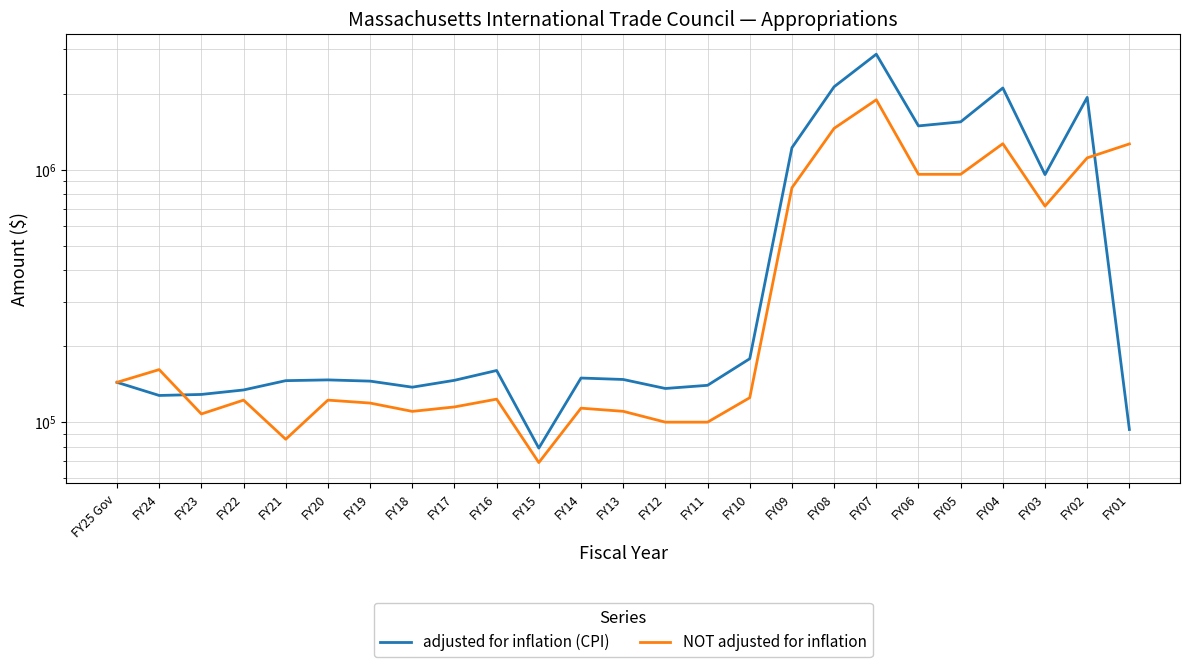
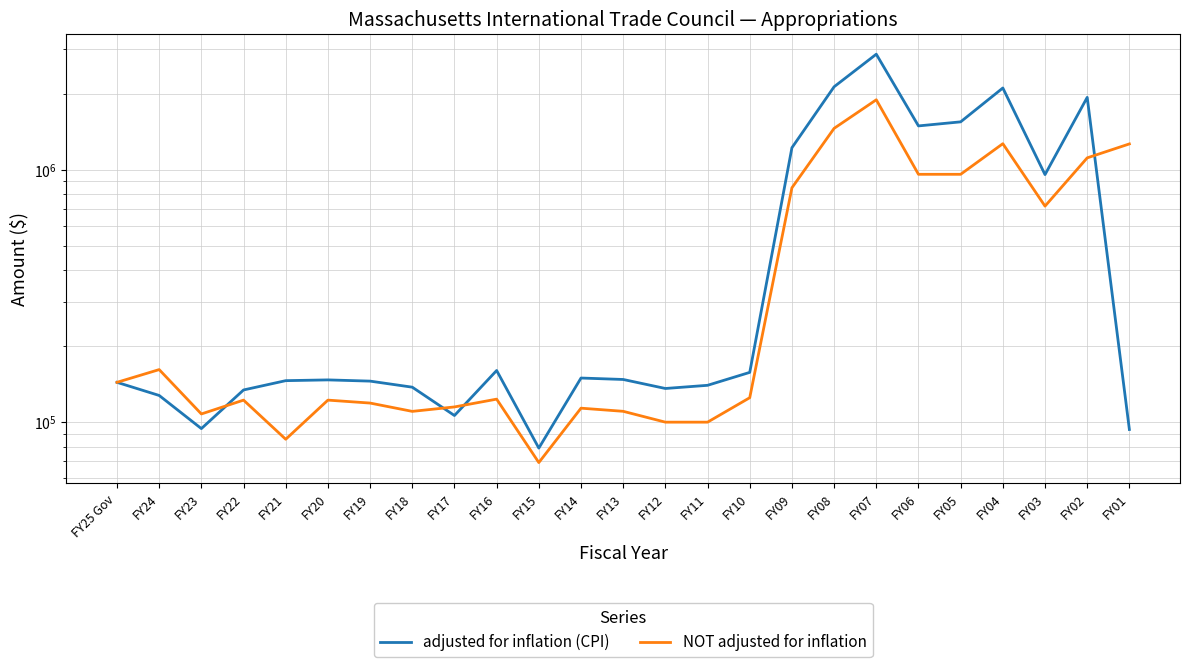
  {
    "adjusted for inflation (CPI)": {
      "FY24": 130000,
-     "FY23": 130000,
+     "FY23": 94000,
      "FY22": 130000,
      "FY21": 150000,
      "FY20": 150000,
      "FY19": 150000,
      "FY18": 140000,
-     "FY17": 150000,
+     "FY17": 106000,
      "FY16": 160000,
      "FY15": 79000,
      "FY14": 150000,
      "FY13": 150000,
      "FY12": 140000,
      "FY11": 140000,
-     "FY10": 180000,
+     "FY10": 160000,
      "FY09": 1200000,
      "FY08": 2100000,
      "FY07": 2900000,
      "FY06": 1500000,
      "FY05": 1500000,
      "FY04": 2100000,
      "FY03": 960000,
      "FY02": 1900000,
      "FY01": 94000
    },
    "NOT adjusted for inflation": {
      "FY24": 160000,
      "FY23": 108000,
      "FY22": 120000,
      "FY21": 86000,
      "FY20": 120000,
      "FY19": 120000,
      "FY18": 110000,
      "FY17": 110000,
      "FY16": 120000,
      "FY15": 69000,
      "FY14": 110000,
      "FY13": 110000,
      "FY12": 100000,
      "FY11": 100000,
      "FY10": 130000,
      "FY09": 850000,
      "FY08": 1500000,
      "FY07": 1900000,
      "FY06": 960000,
      "FY05": 960000,
      "FY04": 1300000,
      "FY03": 720000,
      "FY02": 1100000,
      "FY01": 1300000
    }
  }
